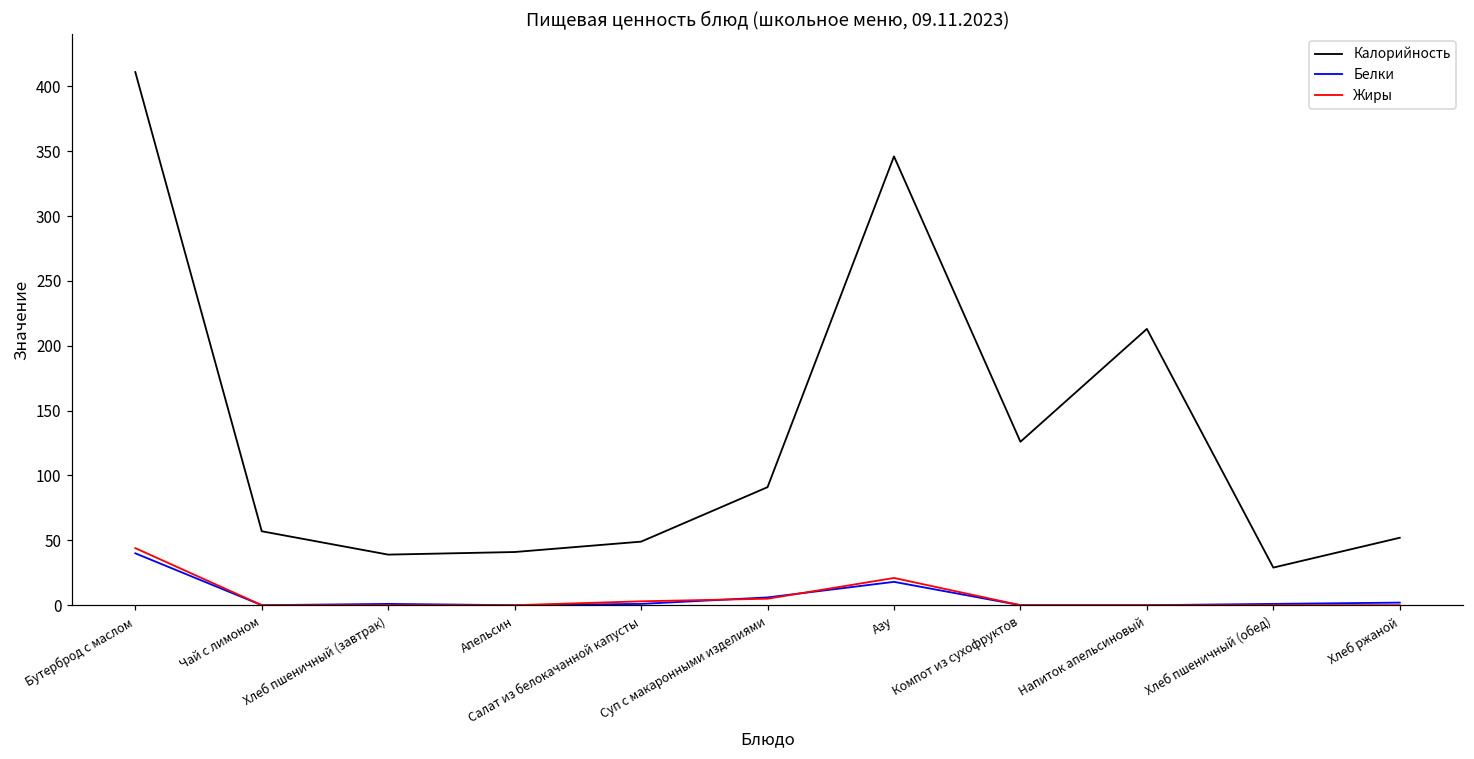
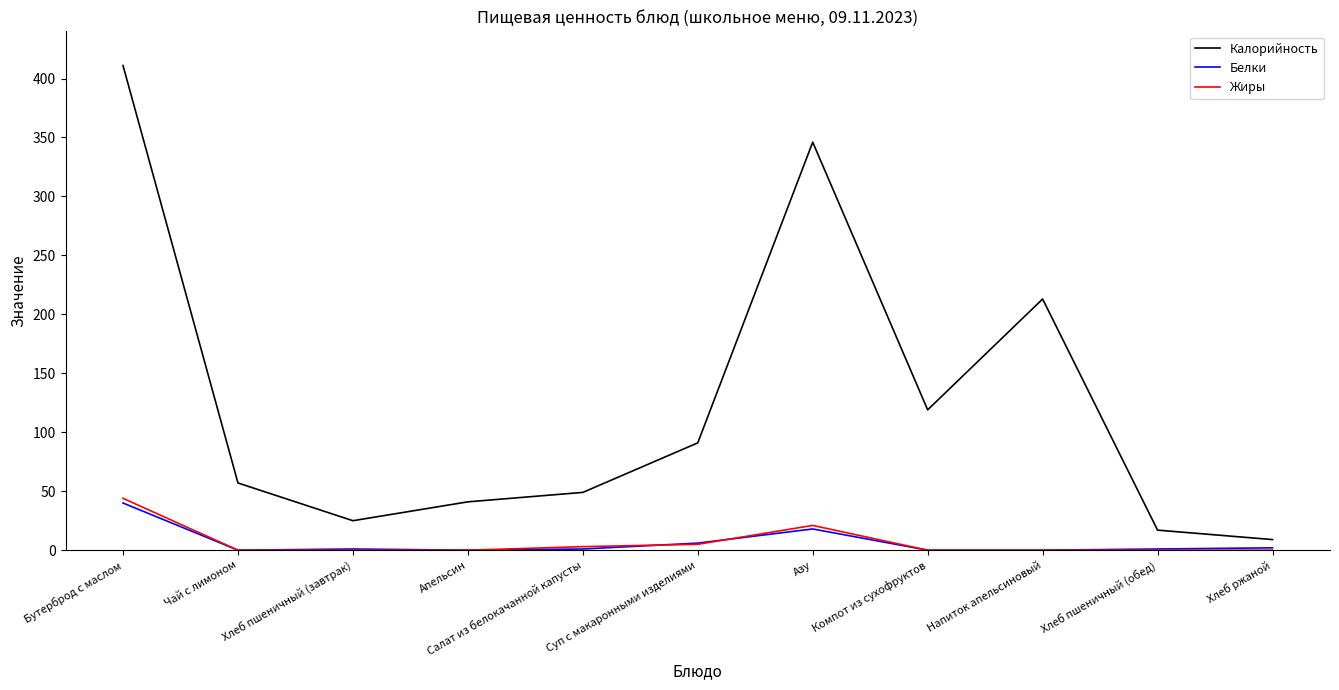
  {
    "Калорийность": {
      "Бутерброд с маслом": 411,
      "Чай с лимоном": 57,
-     "Хлеб пшеничный (завтрак)": 39,
+     "Хлеб пшеничный (завтрак)": 25,
      "Апельсин": 41,
      "Салат из белокачанной капусты": 49,
      "Суп с макаронными изделиями": 91,
      "Азу": 346,
-     "Компот из сухофруктов": 126,
+     "Компот из сухофруктов": 119,
      "Напиток апельсиновый": 213,
-     "Хлеб пшеничный (обед)": 29,
-     "Хлеб ржаной": 52
+     "Хлеб пшеничный (обед)": 17,
+     "Хлеб ржаной": 9
    },
    "Белки": {
      "Бутерброд с маслом": 40,
      "Азу": 18
    },
    "Жиры": {
      "Бутерброд с маслом": 44,
      "Азу": 21
    }
  }
